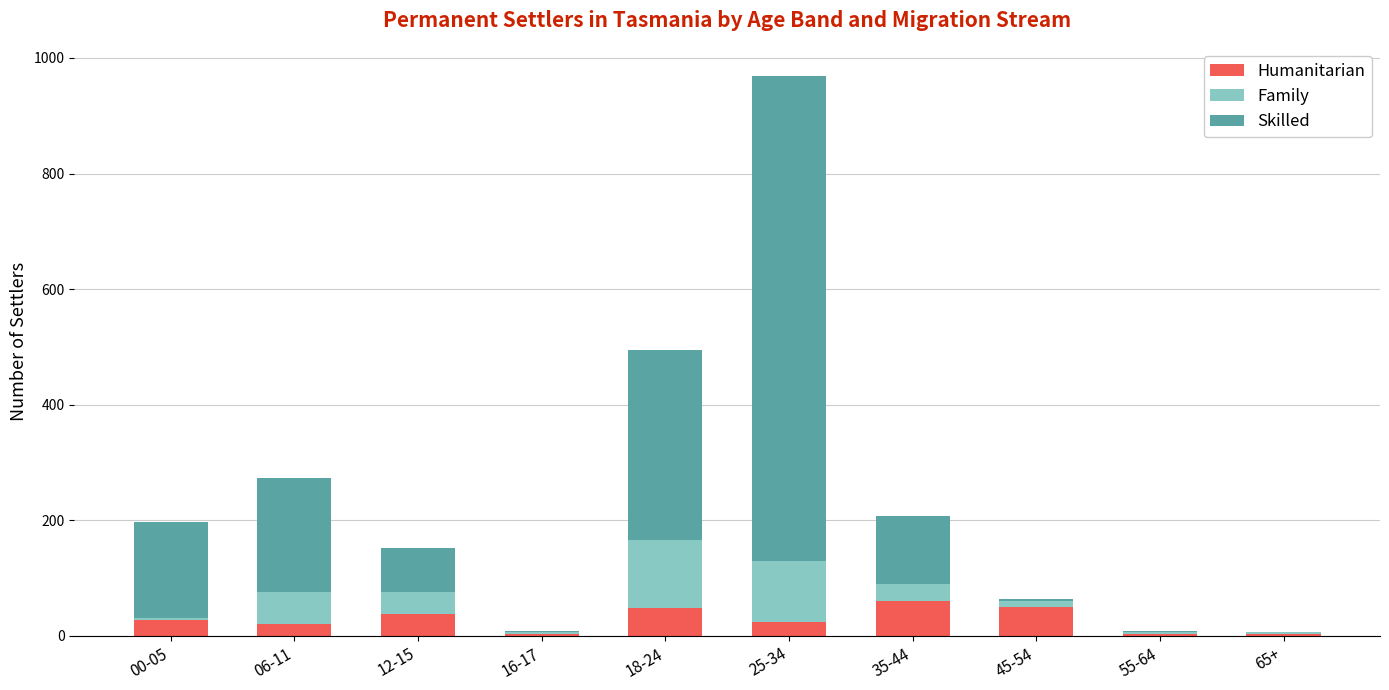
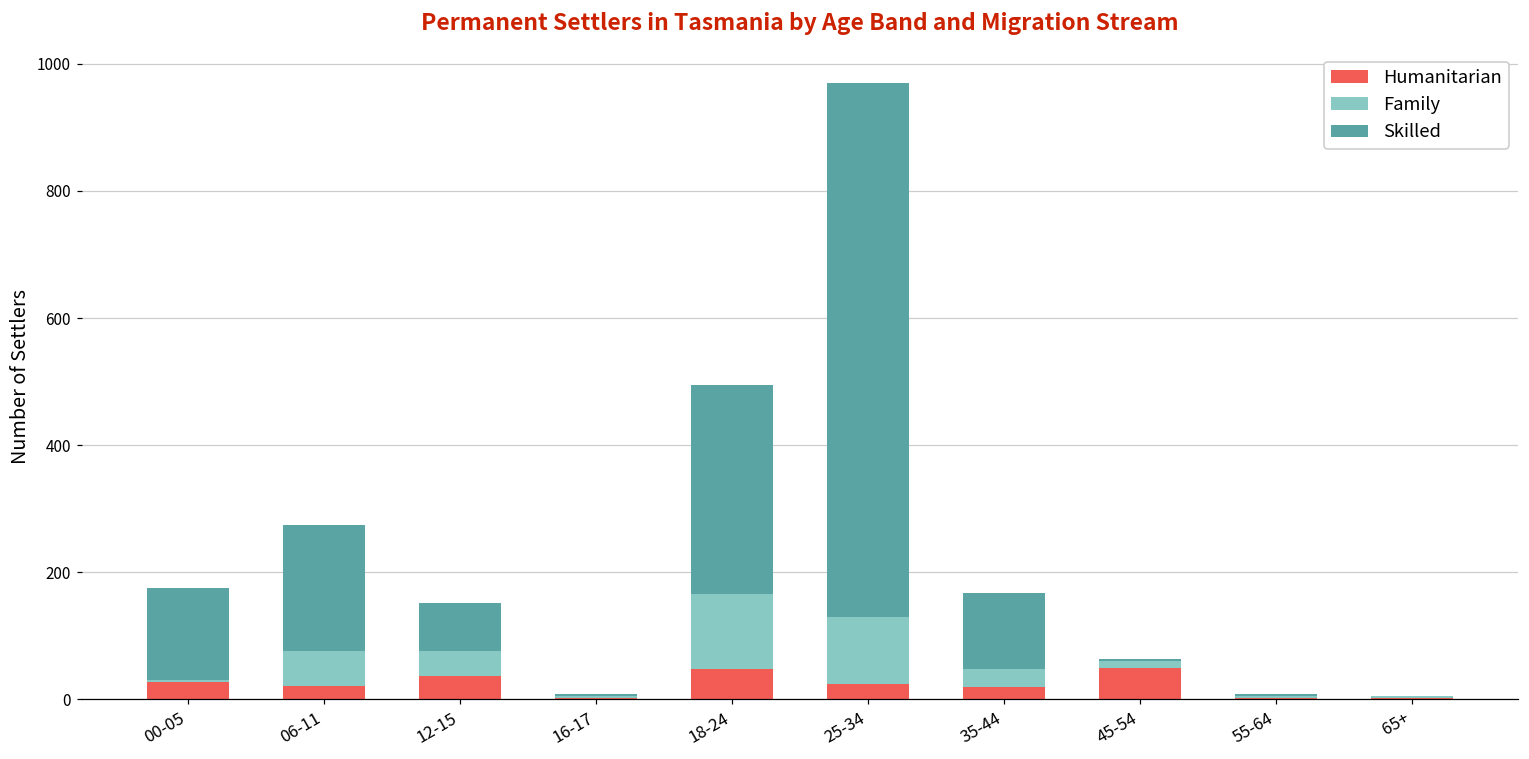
  {
    "Humanitarian": {
      "00-05": 30,
      "06-11": 20,
      "12-15": 40,
      "18-24": 50,
      "25-34": 20,
-     "35-44": 60,
+     "35-44": 20,
      "45-54": 50
    },
    "Family": {
      "06-11": 60,
      "12-15": 40,
      "18-24": 120,
      "25-34": 110,
      "35-44": 30,
      "45-54": 10
    },
    "Skilled": {
-     "00-05": 170,
+     "00-05": 150,
      "06-11": 200,
      "12-15": 80,
      "18-24": 330,
      "25-34": 840,
      "35-44": 120,
      "65+": 0
    }
  }
